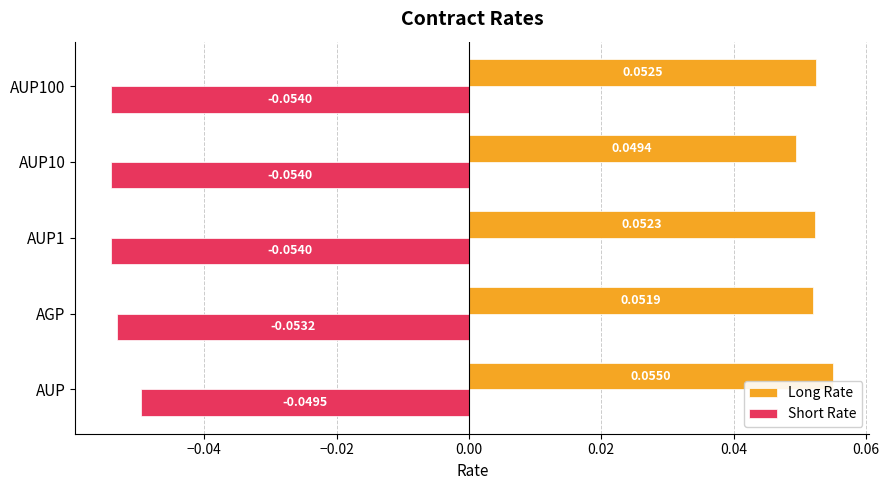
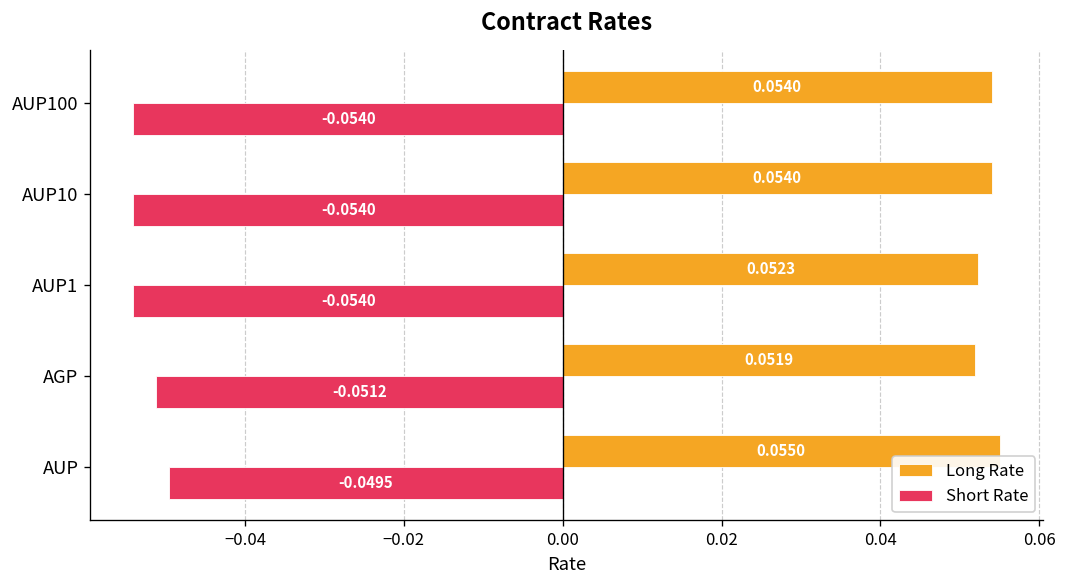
  {
    "Long Rate": {
-     "AUP100": 0.0525,
-     "AUP10": 0.0494,
+     "AUP100": 0.0540,
+     "AUP10": 0.0540,
      "AUP1": 0.0523,
      "AGP": 0.0519,
      "AUP": 0.0550
    },
    "Short Rate": {
      "AUP100": -0.0540,
      "AUP10": -0.0540,
      "AUP1": -0.0540,
-     "AGP": -0.0532,
+     "AGP": -0.0512,
      "AUP": -0.0495
    }
  }
